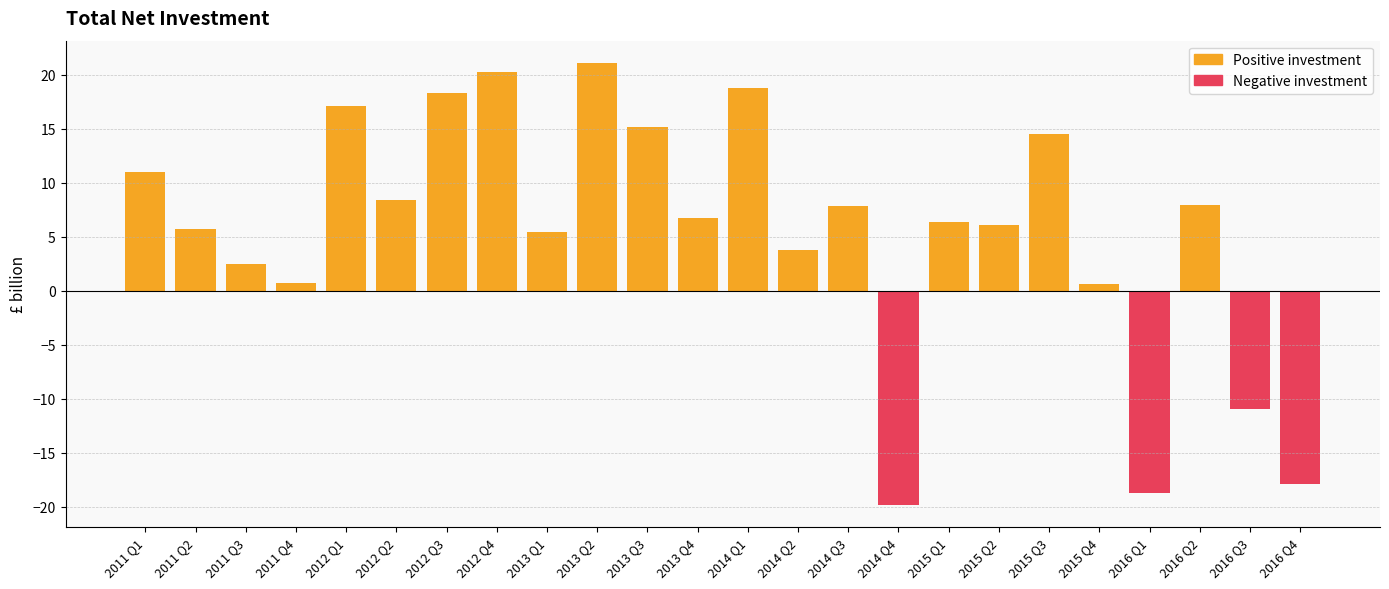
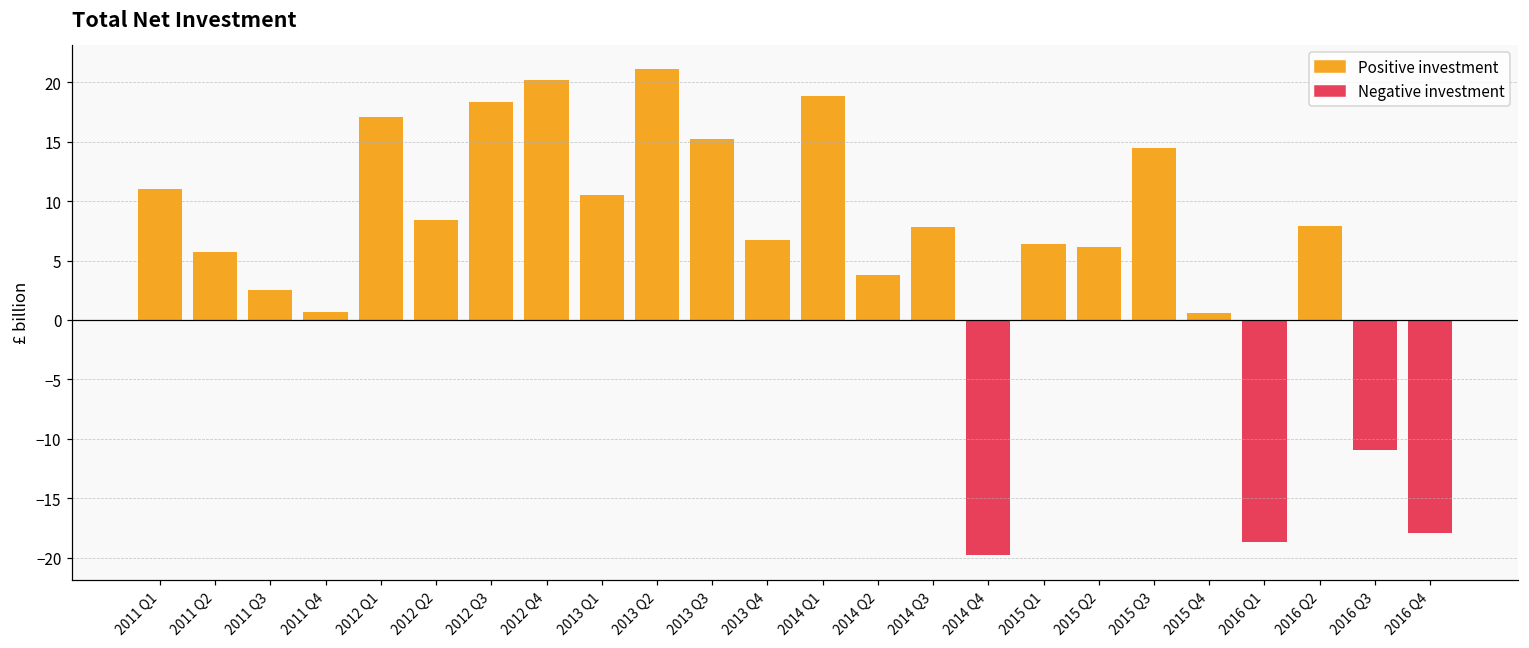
  {
    "Positive investment": {
      "2011 Q1": 11.0,
      "2011 Q2": 5.7,
      "2011 Q3": 2.5,
      "2011 Q4": 0.7,
      "2012 Q1": 17.1,
      "2012 Q2": 8.4,
      "2012 Q3": 18.3,
      "2012 Q4": 20.2,
-     "2013 Q1": 5.4,
+     "2013 Q1": 10.5,
      "2013 Q2": 21.1,
      "2013 Q3": 15.2,
      "2013 Q4": 6.7,
      "2014 Q1": 18.8,
      "2014 Q2": 3.8,
      "2014 Q3": 7.8,
      "2015 Q1": 6.4,
      "2015 Q2": 6.1,
      "2015 Q3": 14.5,
      "2015 Q4": 0.6,
      "2016 Q2": 7.9
    },
    "Negative investment": {
      "2014 Q4": -19.8,
      "2016 Q1": -18.7,
      "2016 Q3": -10.9,
      "2016 Q4": -17.9
    }
  }
